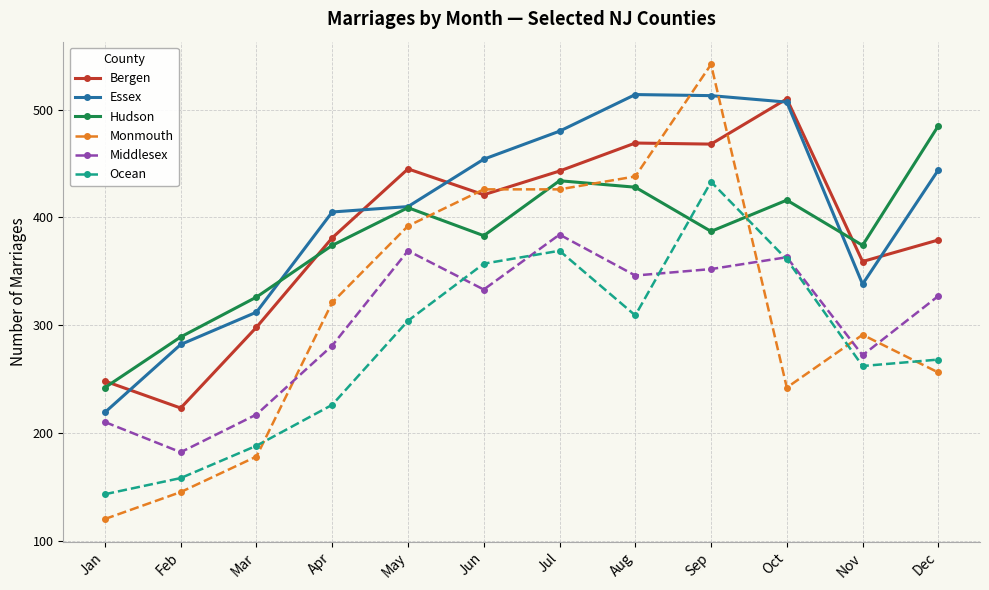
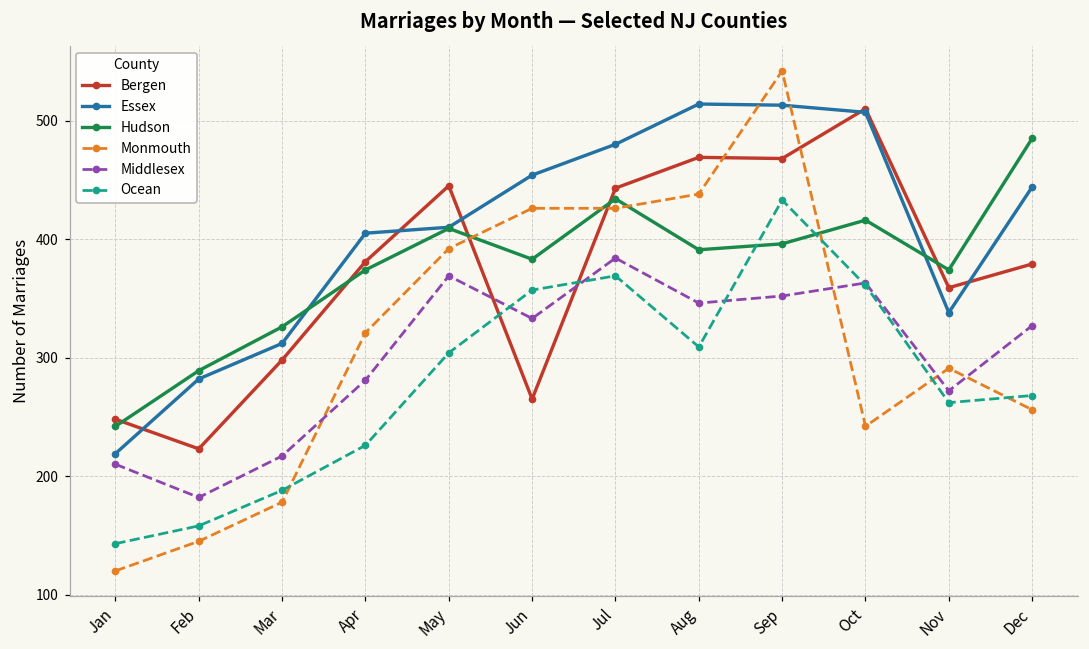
  {
    "Bergen": {
      "Jan": 248,
      "Feb": 223,
      "Mar": 298,
      "Apr": 381,
      "May": 445,
-     "Jun": 421,
+     "Jun": 265,
      "Jul": 443,
      "Aug": 469,
      "Sep": 468,
      "Oct": 510,
      "Nov": 359,
      "Dec": 379
    },
    "Hudson": {
      "Jan": 242,
      "Feb": 289,
      "Mar": 326,
      "Apr": 374,
      "Jun": 383,
      "Jul": 434,
-     "Aug": 428,
-     "Sep": 387,
+     "Aug": 391,
+     "Sep": 396,
      "Oct": 416,
      "Nov": 374,
      "Dec": 485
    },
    "Monmouth": {
      "Jan": 120,
      "Feb": 145,
      "Mar": 178,
      "Apr": 321,
      "May": 392,
      "Jun": 426,
      "Jul": 426,
      "Aug": 438,
      "Sep": 542,
      "Oct": 242,
      "Nov": 291,
      "Dec": 256
    },
    "Middlesex": {
      "Jan": 210,
      "Feb": 182,
      "Mar": 217,
      "Apr": 281,
      "May": 369,
      "Jun": 333,
      "Jul": 384,
      "Aug": 346,
      "Sep": 352,
      "Nov": 272,
      "Dec": 327
    }
  }
